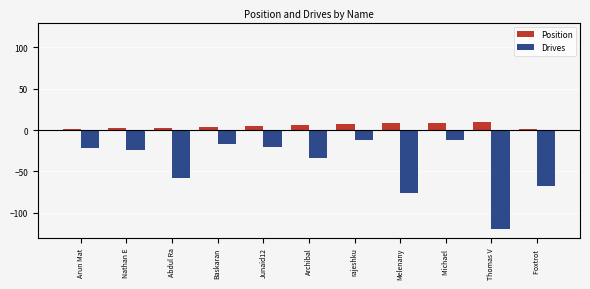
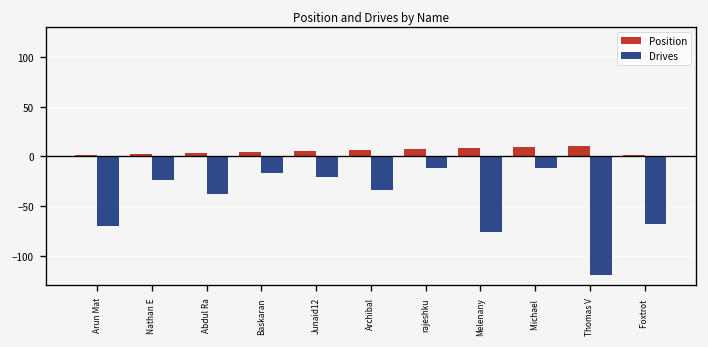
  {
    "Position": {
      "Baskaran": 0,
      "Junaid12": 10,
      "Archibal": 10,
      "rajeshku": 10,
      "Melenany": 10,
      "Michael": 10,
      "Thomas V": 10
    },
    "Drives": {
-     "Arun Mat": -20,
+     "Arun Mat": -70,
      "Nathan E": -20,
-     "Abdul Ra": -60,
+     "Abdul Ra": -40,
      "Baskaran": -20,
      "Junaid12": -20,
      "Archibal": -30,
      "rajeshku": -10,
      "Melenany": -80,
      "Michael": -10,
      "Thomas V": -120,
      "Foxtrot": -70
    }
  }
